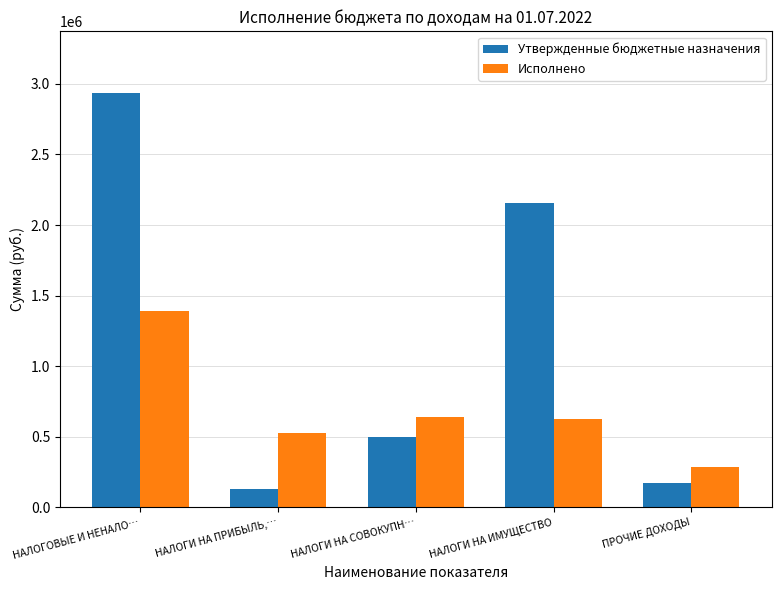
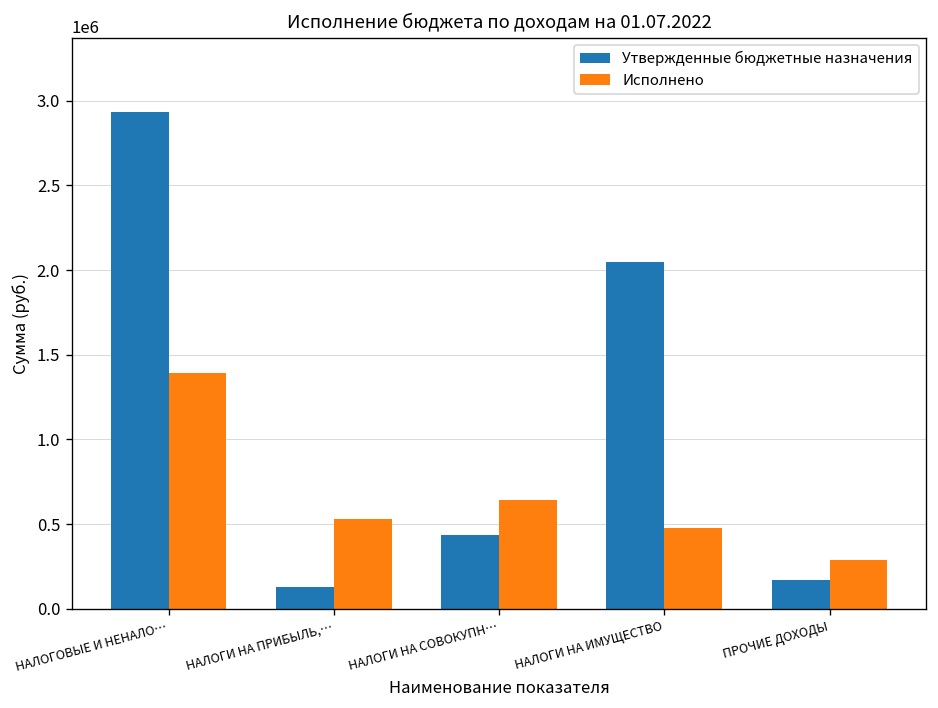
  {
    "Утвержденные бюджетные назначения": {
      "НАЛОГОВЫЕ И НЕНАЛО…": 2930000,
      "НАЛОГИ НА ПРИБЫЛЬ,…": 130000,
-     "НАЛОГИ НА СОВОКУПН…": 500000,
-     "НАЛОГИ НА ИМУЩЕСТВО": 2160000,
+     "НАЛОГИ НА СОВОКУПН…": 440000,
+     "НАЛОГИ НА ИМУЩЕСТВО": 2050000,
      "ПРОЧИЕ ДОХОДЫ": 170000
    },
    "Исполнено": {
      "НАЛОГОВЫЕ И НЕНАЛО…": 1390000,
      "НАЛОГИ НА ПРИБЫЛЬ,…": 530000,
      "НАЛОГИ НА СОВОКУПН…": 640000,
-     "НАЛОГИ НА ИМУЩЕСТВО": 630000,
+     "НАЛОГИ НА ИМУЩЕСТВО": 480000,
      "ПРОЧИЕ ДОХОДЫ": 290000
    }
  }
